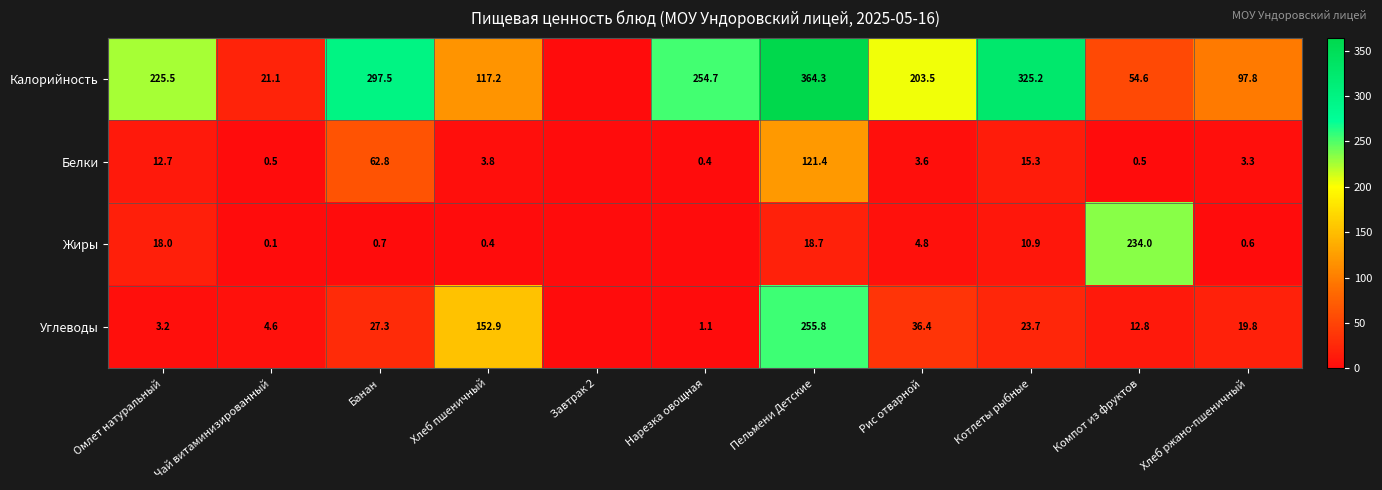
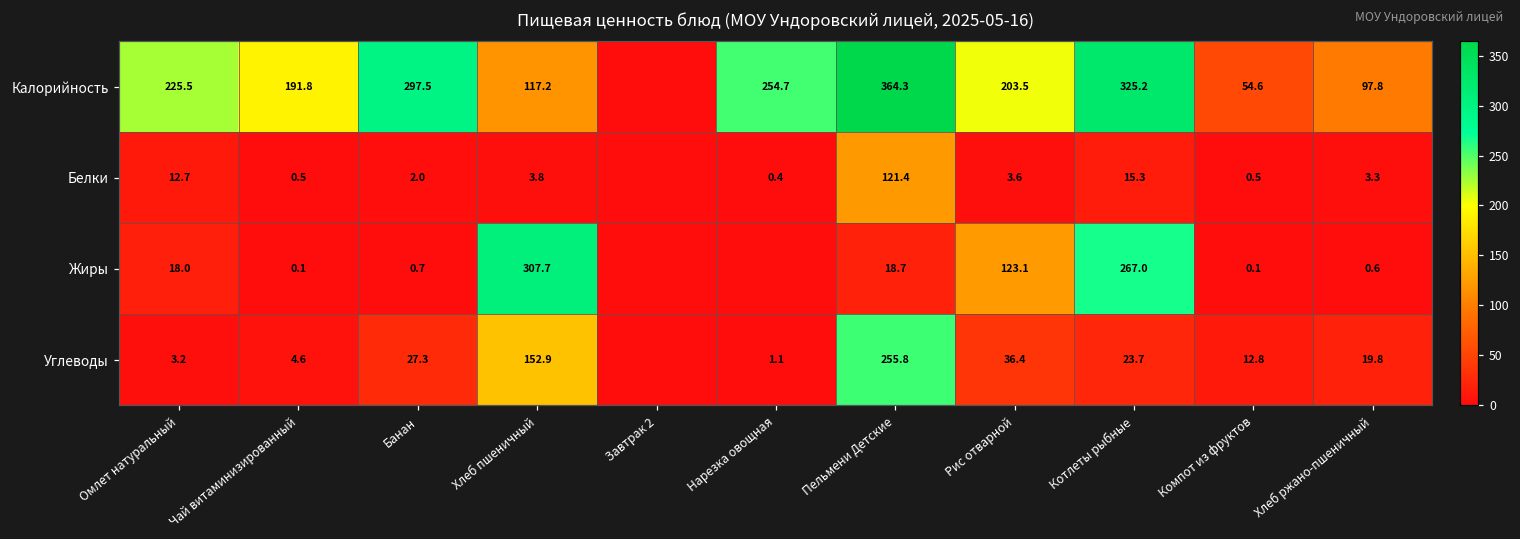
  {
    "Калорийность": {
      "Омлет натуральный": 225.5,
-     "Чай витаминизированный": 21.1,
+     "Чай витаминизированный": 191.8,
      "Банан": 297.5,
      "Хлеб пшеничный": 117.2,
      "Нарезка овощная": 254.7,
      "Пельмени Детские": 364.3,
      "Рис отварной": 203.5,
      "Котлеты рыбные": 325.2,
      "Компот из фруктов": 54.6,
      "Хлеб ржано-пшеничный": 97.8
    },
    "Белки": {
      "Омлет натуральный": 12.7,
      "Чай витаминизированный": 0.5,
-     "Банан": 62.8,
+     "Банан": 2.0,
      "Хлеб пшеничный": 3.8,
      "Нарезка овощная": 0.4,
      "Пельмени Детские": 121.4,
      "Рис отварной": 3.6,
      "Котлеты рыбные": 15.3,
      "Компот из фруктов": 0.5,
      "Хлеб ржано-пшеничный": 3.3
    },
    "Жиры": {
      "Омлет натуральный": 18.0,
      "Чай витаминизированный": 0.1,
      "Банан": 0.7,
-     "Хлеб пшеничный": 0.4,
+     "Хлеб пшеничный": 307.7,
      "Пельмени Детские": 18.7,
-     "Рис отварной": 4.8,
-     "Котлеты рыбные": 10.9,
-     "Компот из фруктов": 234.0,
+     "Рис отварной": 123.1,
+     "Котлеты рыбные": 267.0,
+     "Компот из фруктов": 0.1,
      "Хлеб ржано-пшеничный": 0.6
    },
    "Углеводы": {
      "Омлет натуральный": 3.2,
      "Чай витаминизированный": 4.6,
      "Банан": 27.3,
      "Хлеб пшеничный": 152.9,
      "Нарезка овощная": 1.1,
      "Пельмени Детские": 255.8,
      "Рис отварной": 36.4,
      "Котлеты рыбные": 23.7,
      "Компот из фруктов": 12.8,
      "Хлеб ржано-пшеничный": 19.8
    }
  }
